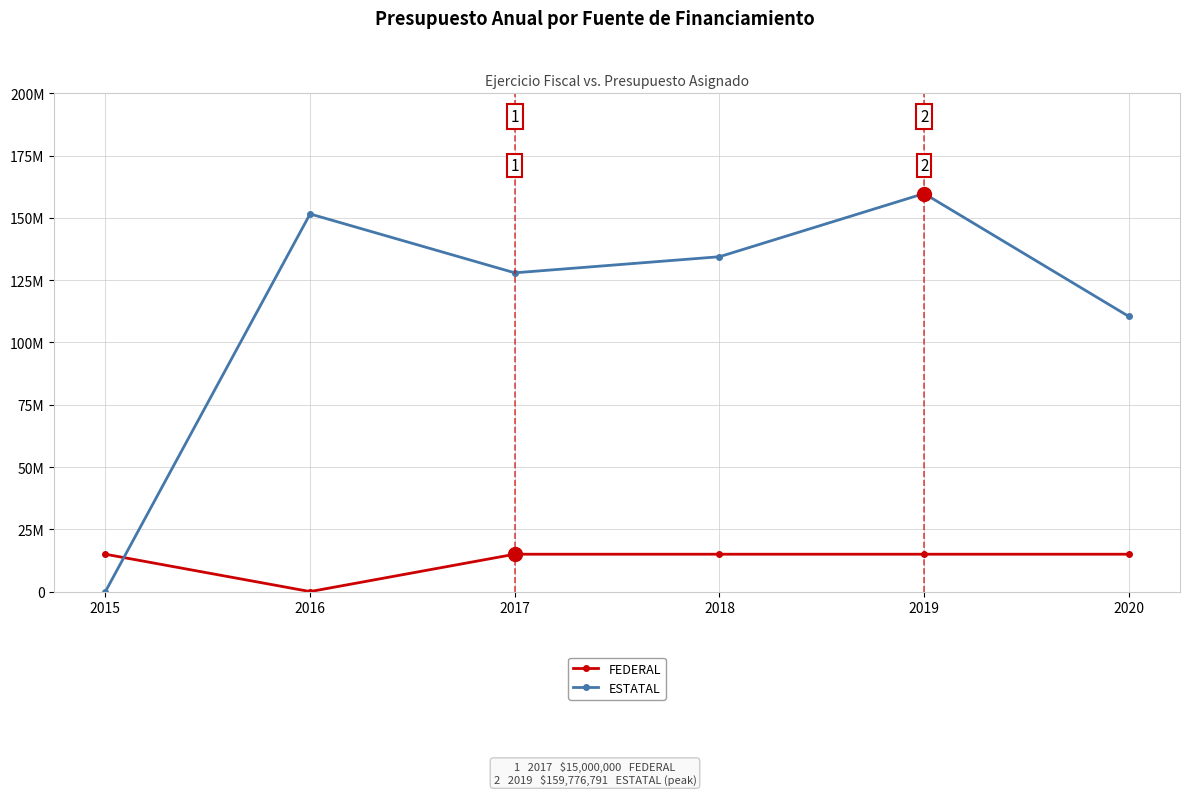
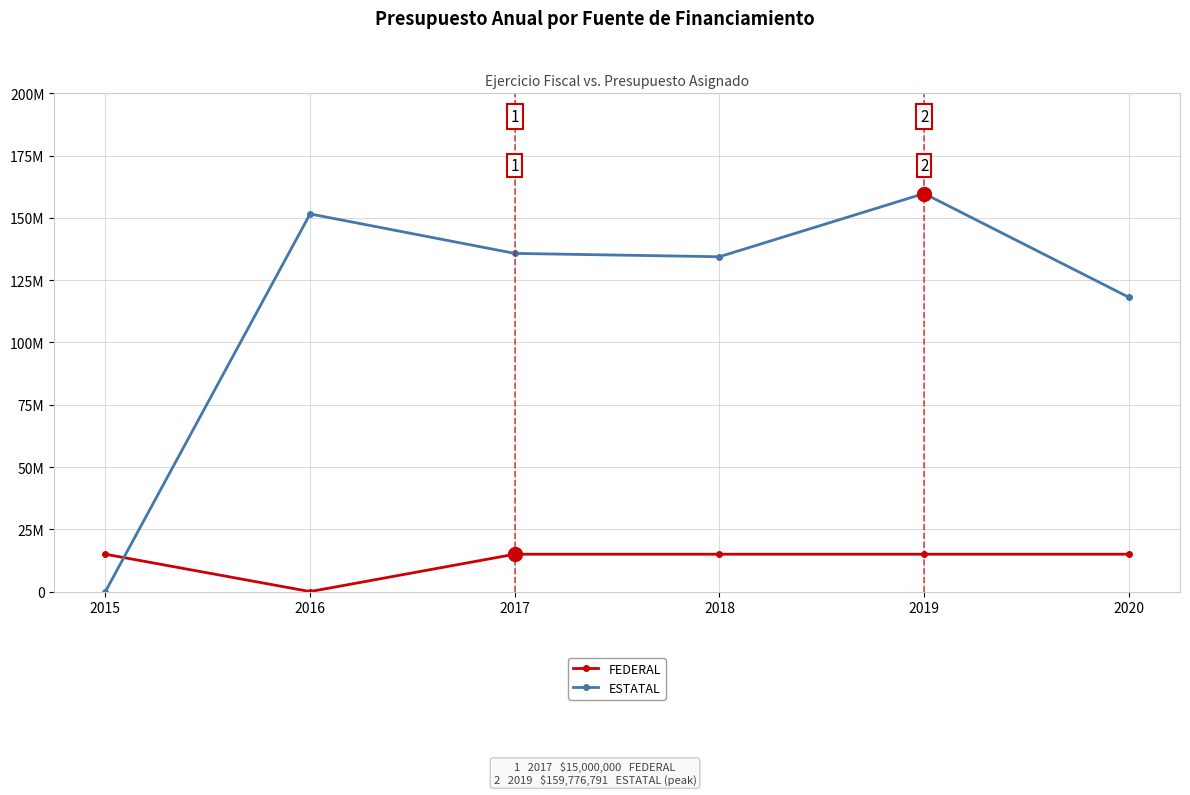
  {
    "ESTATAL": {
      "2015": 0,
      "2016": 152000000,
-     "2017": 128000000,
+     "2017": 136000000,
      "2018": 134000000,
-     "2020": 110000000
+     "2020": 118000000
    }
  }
